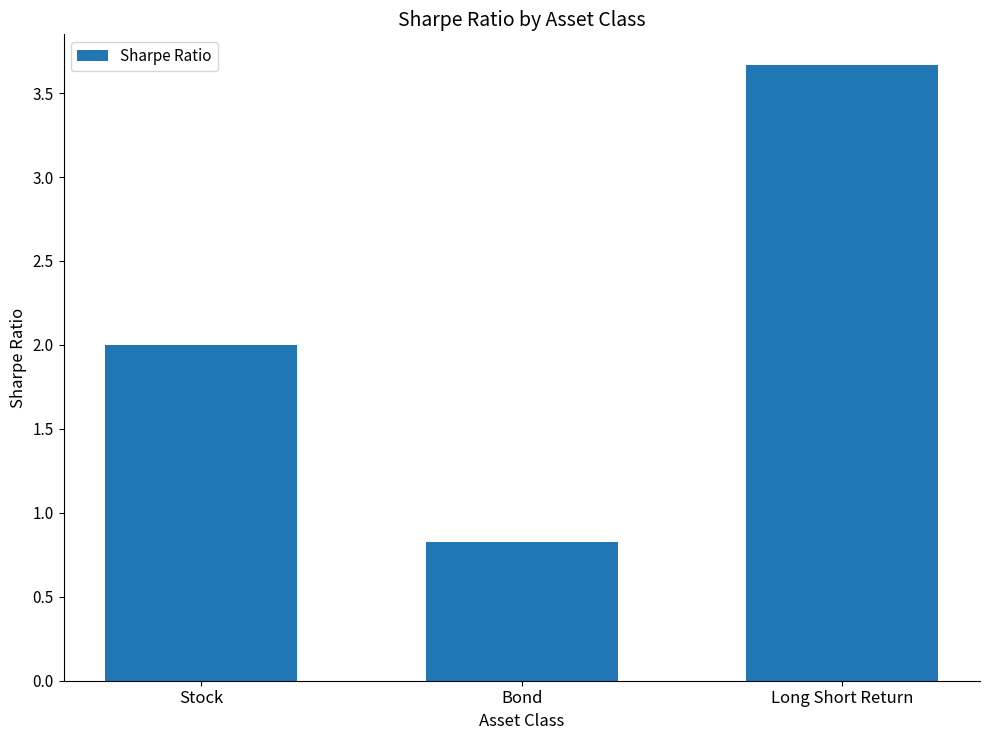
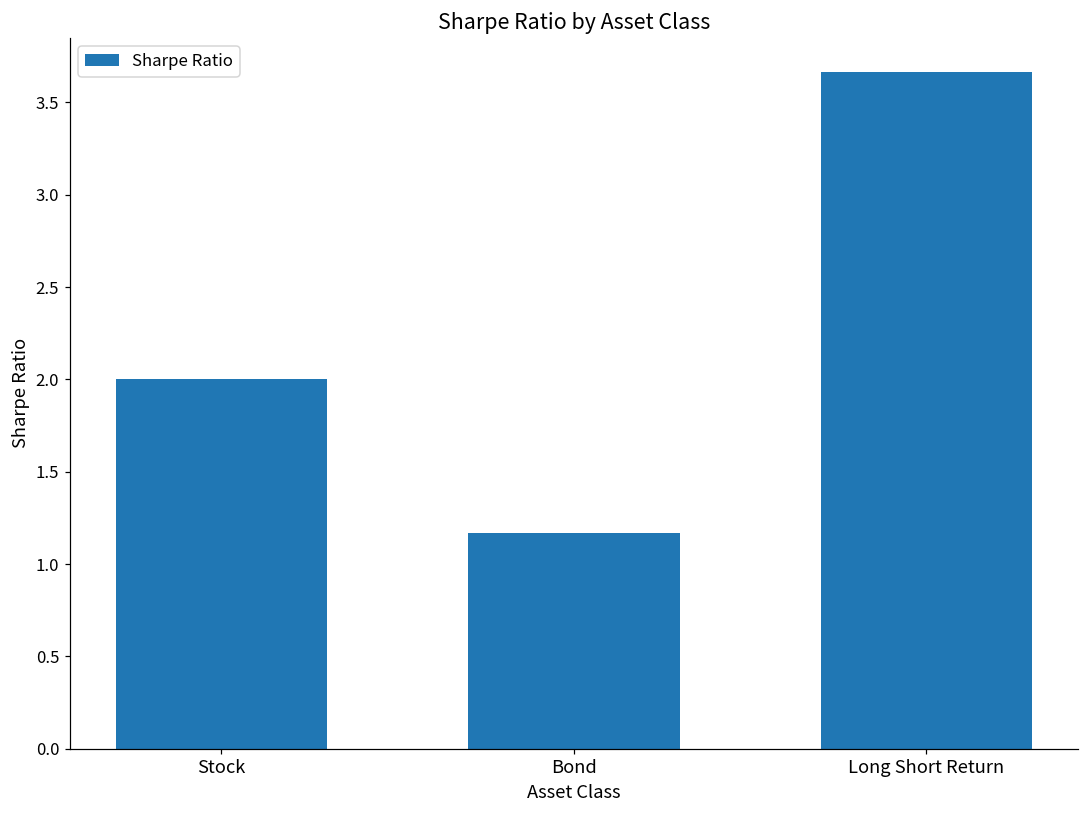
  {
    "Stock": 2.00,
-   "Bond": 0.83,
+   "Bond": 1.17,
    "Long Short Return": 3.67
  }
